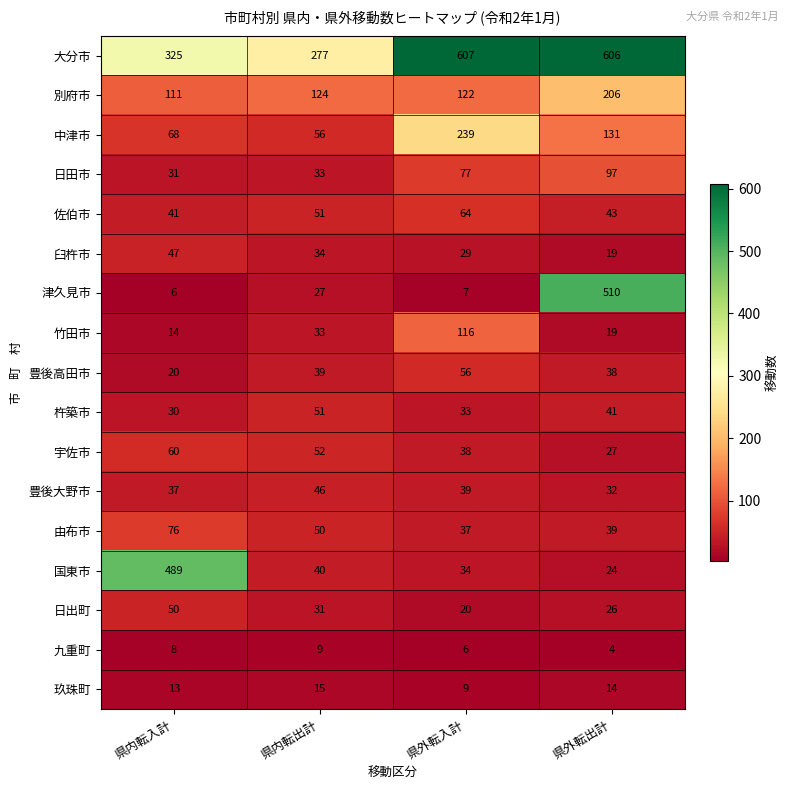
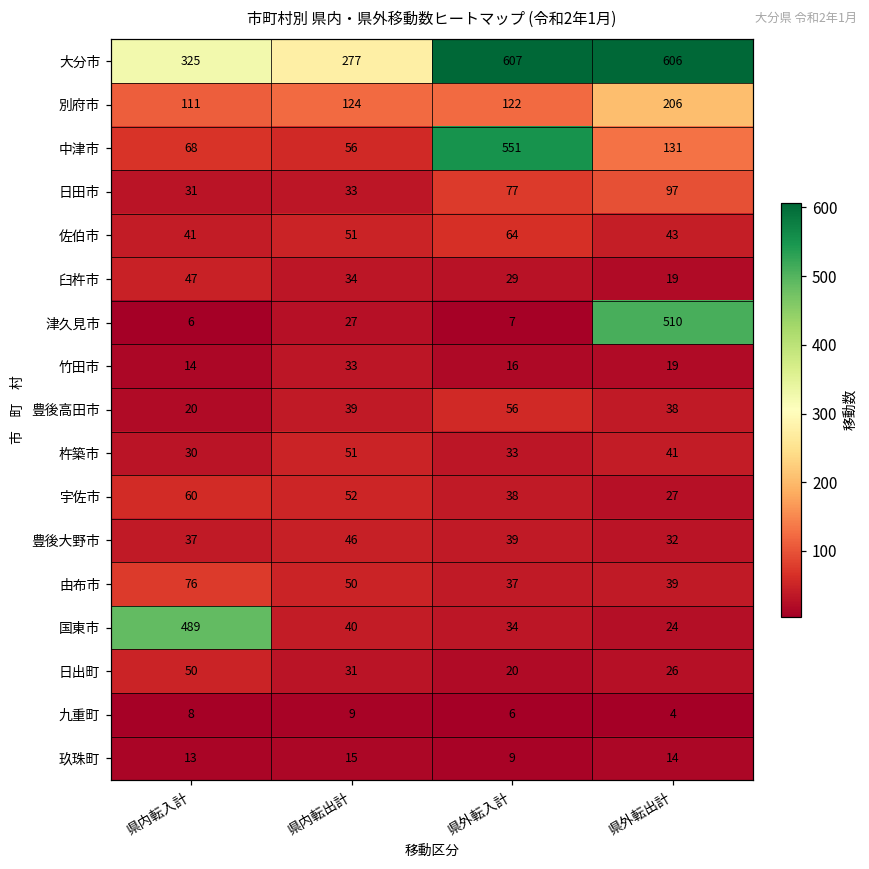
  {
    "大分市": {
      "県内転入計": 325,
      "県内転出計": 277,
      "県外転入計": 607,
      "県外転出計": 606
    },
    "別府市": {
      "県内転入計": 111,
      "県内転出計": 124,
      "県外転入計": 122,
      "県外転出計": 206
    },
    "中津市": {
      "県内転入計": 68,
      "県内転出計": 56,
-     "県外転入計": 239,
+     "県外転入計": 551,
      "県外転出計": 131
    },
    "日田市": {
      "県内転入計": 31,
      "県内転出計": 33,
      "県外転入計": 77,
      "県外転出計": 97
    },
    "佐伯市": {
      "県内転入計": 41,
      "県内転出計": 51,
      "県外転入計": 64,
      "県外転出計": 43
    },
    "臼杵市": {
      "県内転入計": 47,
      "県内転出計": 34,
      "県外転入計": 29,
      "県外転出計": 19
    },
    "津久見市": {
      "県内転入計": 6,
      "県内転出計": 27,
      "県外転入計": 7,
      "県外転出計": 510
    },
    "竹田市": {
      "県内転入計": 14,
      "県内転出計": 33,
-     "県外転入計": 116,
+     "県外転入計": 16,
      "県外転出計": 19
    },
    "豊後高田市": {
      "県内転入計": 20,
      "県内転出計": 39,
      "県外転入計": 56,
      "県外転出計": 38
    },
    "杵築市": {
      "県内転入計": 30,
      "県内転出計": 51,
      "県外転入計": 33,
      "県外転出計": 41
    },
    "宇佐市": {
      "県内転入計": 60,
      "県内転出計": 52,
      "県外転入計": 38,
      "県外転出計": 27
    },
    "豊後大野市": {
      "県内転入計": 37,
      "県内転出計": 46,
      "県外転入計": 39,
      "県外転出計": 32
    },
    "由布市": {
      "県内転入計": 76,
      "県内転出計": 50,
      "県外転入計": 37,
      "県外転出計": 39
    },
    "国東市": {
      "県内転入計": 489,
      "県内転出計": 40,
      "県外転入計": 34,
      "県外転出計": 24
    },
    "日出町": {
      "県内転入計": 50,
      "県内転出計": 31,
      "県外転入計": 20,
      "県外転出計": 26
    },
    "九重町": {
      "県内転入計": 8,
      "県内転出計": 9,
      "県外転入計": 6,
      "県外転出計": 4
    },
    "玖珠町": {
      "県内転入計": 13,
      "県内転出計": 15,
      "県外転入計": 9,
      "県外転出計": 14
    }
  }
